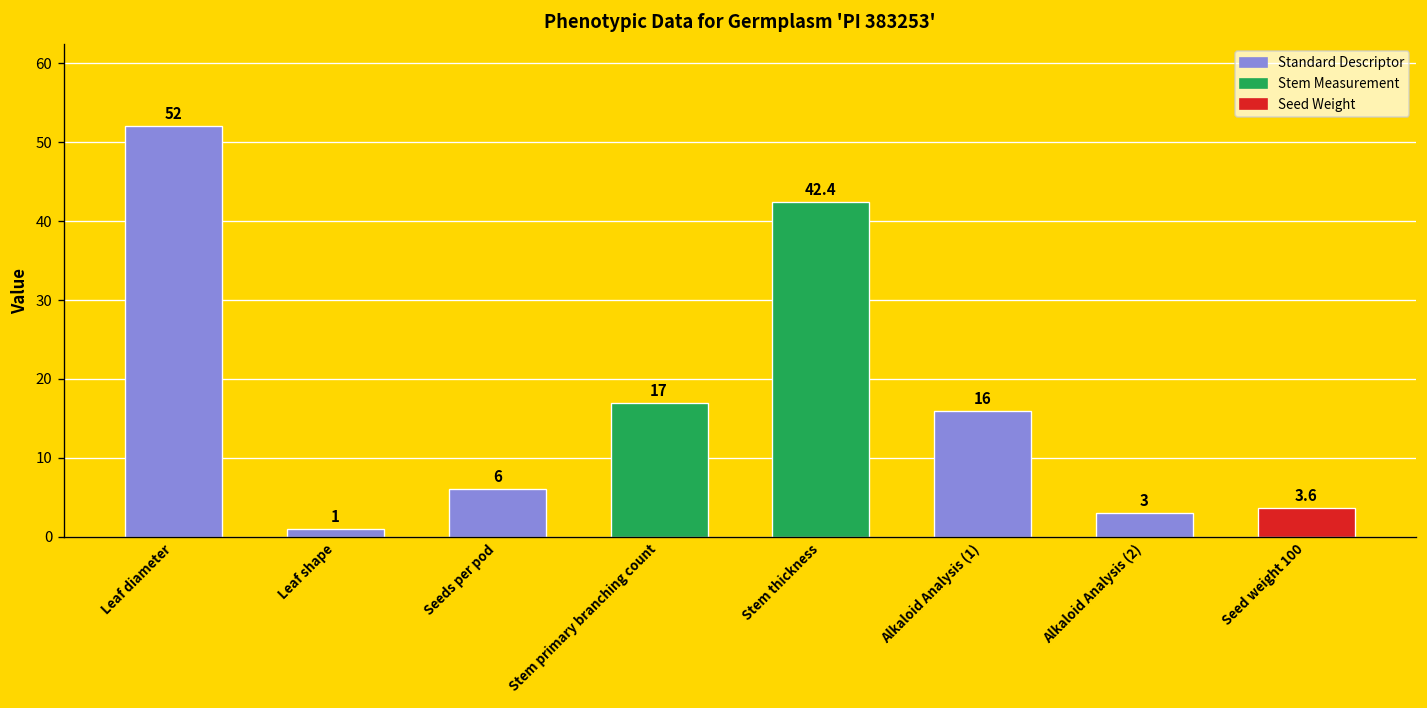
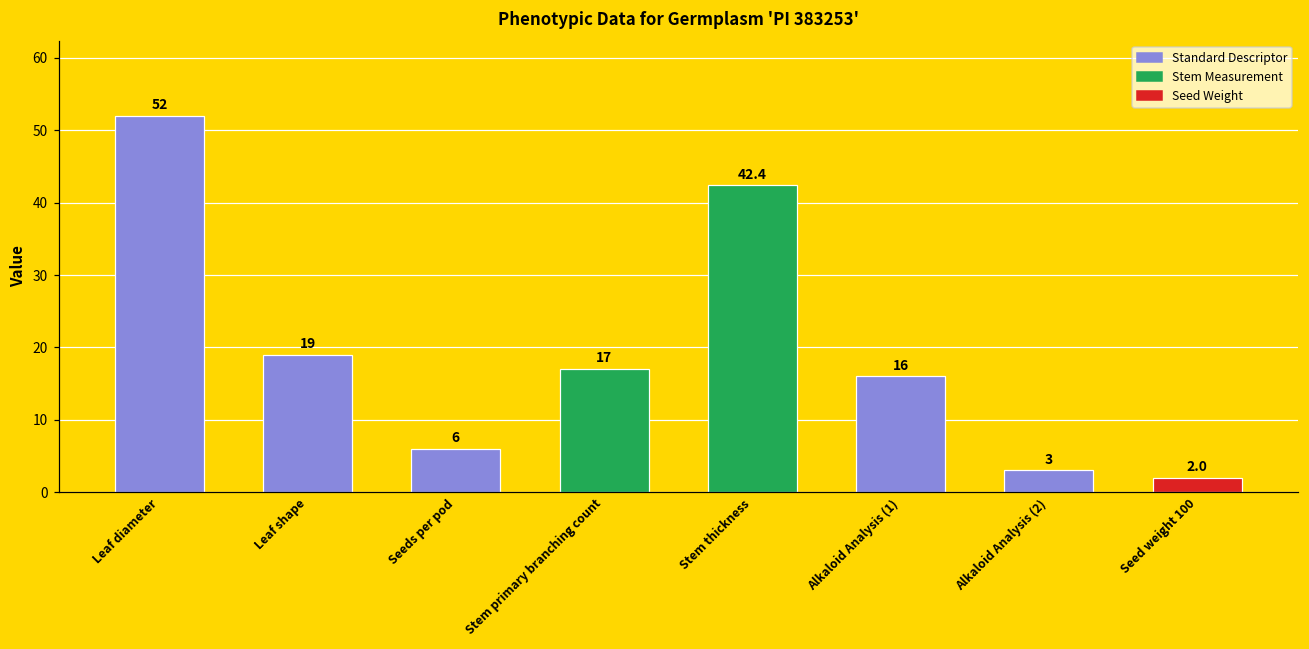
  {
    "Leaf diameter": 52,
-   "Leaf shape": 1,
+   "Leaf shape": 19,
    "Seeds per pod": 6,
    "Stem primary branching count": 17,
    "Stem thickness": 42.4,
    "Alkaloid Analysis (1)": 16,
    "Alkaloid Analysis (2)": 3,
-   "Seed weight 100": 3.6
+   "Seed weight 100": 2.0
  }
